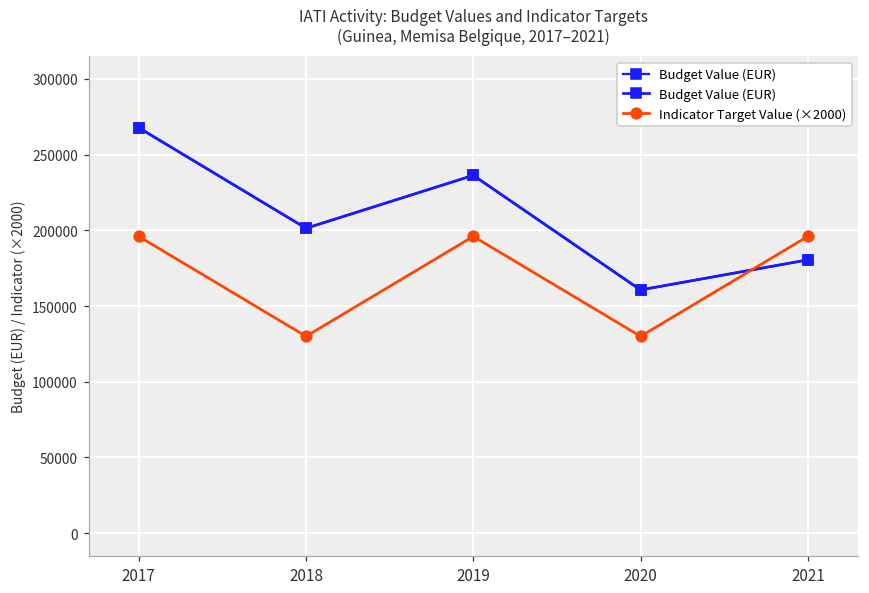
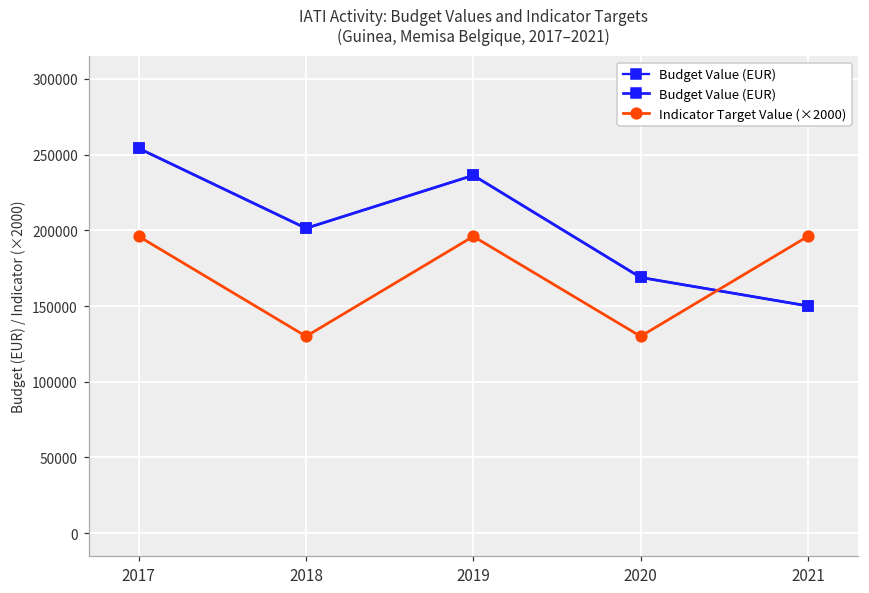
  {
    "Budget Value (EUR)": {
-     "2017": 268000,
+     "2017": 254000,
      "2018": 201000,
      "2019": 236000,
-     "2020": 161000,
-     "2021": 181000
+     "2020": 169000,
+     "2021": 150000
    },
    "Indicator Target Value (×2000)": {
      "2017": 196000,
      "2018": 130000,
      "2019": 196000,
      "2020": 130000,
      "2021": 196000
    }
  }
